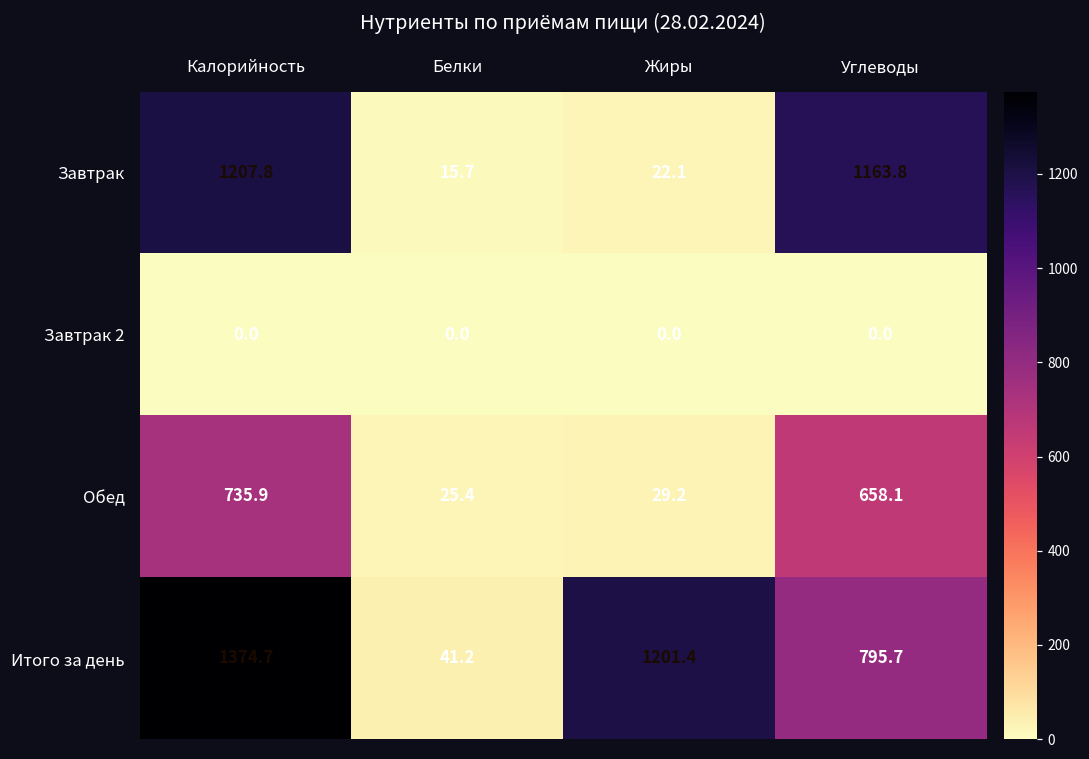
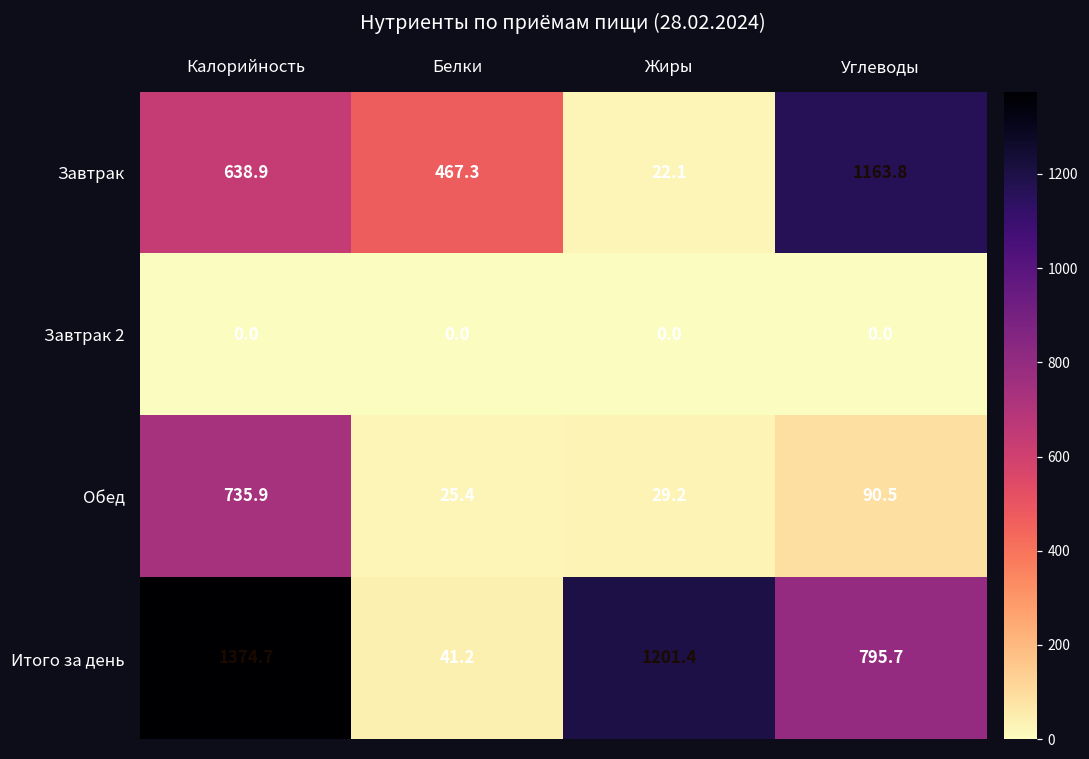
  {
    "Завтрак": {
-     "Калорийность": 1207.8,
-     "Белки": 15.7,
+     "Калорийность": 638.9,
+     "Белки": 467.3,
      "Жиры": 22.1,
      "Углеводы": 1163.8
    },
    "Завтрак 2": {
      "Калорийность": 0.0,
      "Белки": 0.0,
      "Жиры": 0.0,
      "Углеводы": 0.0
    },
    "Обед": {
      "Калорийность": 735.9,
      "Белки": 25.4,
      "Жиры": 29.2,
-     "Углеводы": 658.1
+     "Углеводы": 90.5
    },
    "Итого за день": {
      "Белки": 41.2,
      "Жиры": 1201.4,
      "Углеводы": 795.7
    }
  }
